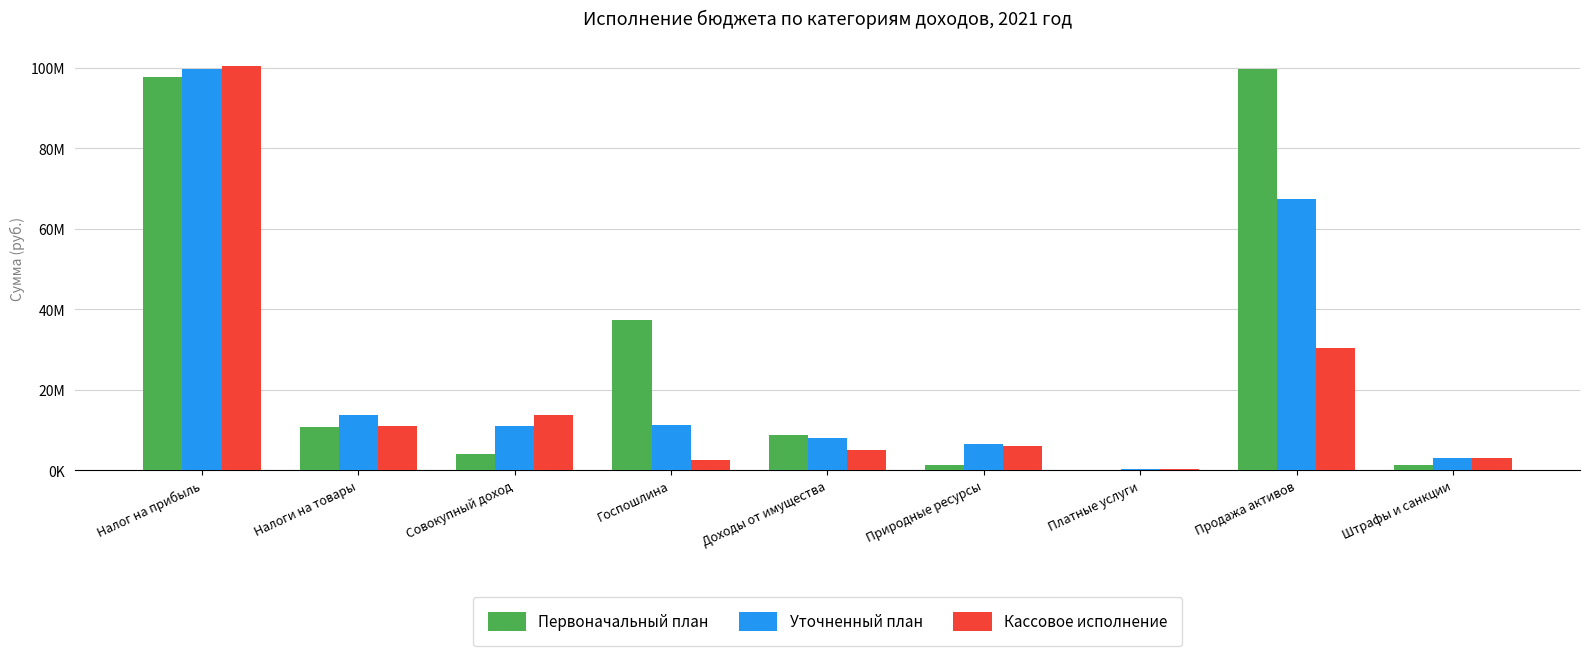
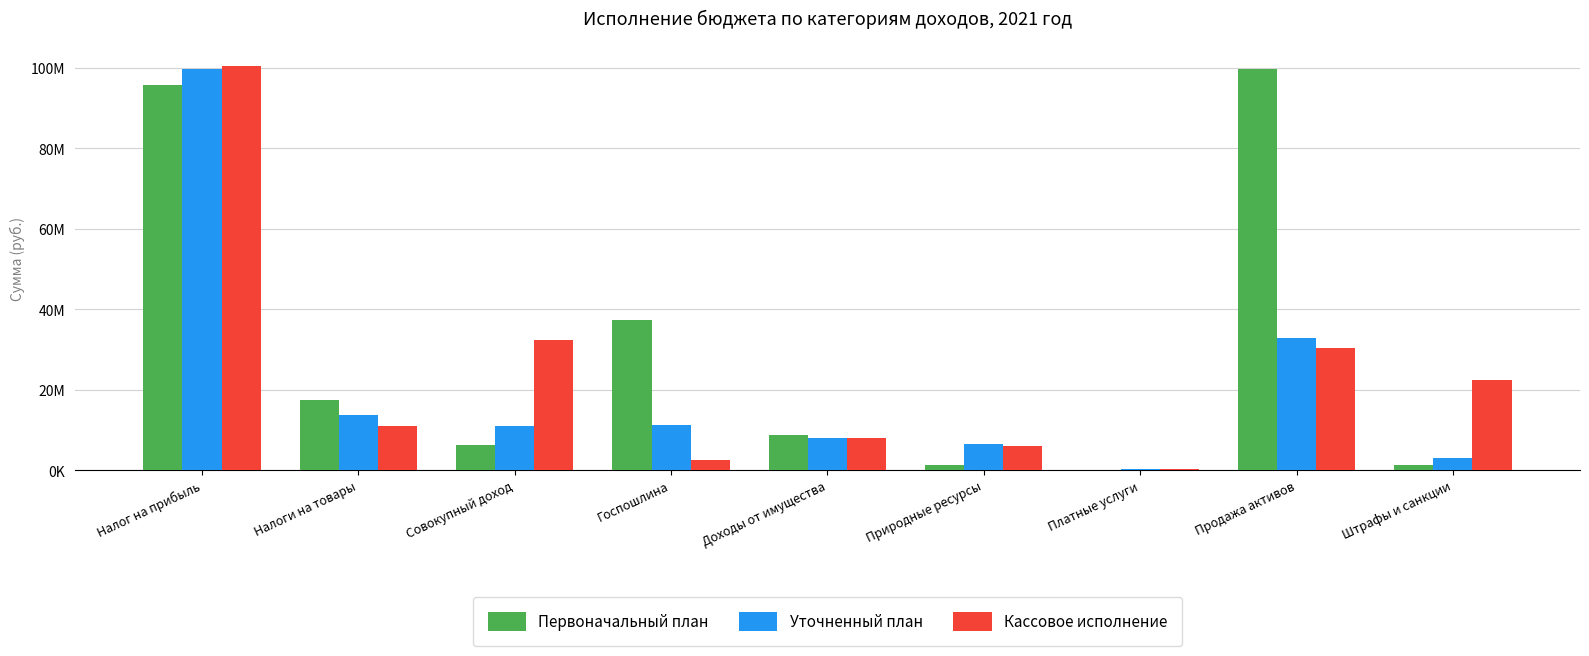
  {
    "Первоначальный план": {
-     "Налог на прибыль": 98000000,
-     "Налоги на товары": 11000000,
-     "Совокупный доход": 4000000,
+     "Налог на прибыль": 96000000,
+     "Налоги на товары": 17000000,
+     "Совокупный доход": 6000000,
      "Госпошлина": 37000000,
      "Доходы от имущества": 9000000,
      "Природные ресурсы": 1000000,
      "Продажа активов": 100000000,
      "Штрафы и санкции": 1000000
    },
    "Уточненный план": {
      "Налог на прибыль": 100000000,
      "Налоги на товары": 14000000,
      "Совокупный доход": 11000000,
      "Госпошлина": 11000000,
      "Доходы от имущества": 8000000,
      "Природные ресурсы": 6000000,
-     "Продажа активов": 67000000,
+     "Продажа активов": 33000000,
      "Штрафы и санкции": 3000000
    },
    "Кассовое исполнение": {
      "Налог на прибыль": 101000000,
      "Налоги на товары": 11000000,
-     "Совокупный доход": 14000000,
+     "Совокупный доход": 32000000,
      "Госпошлина": 3000000,
-     "Доходы от имущества": 5000000,
+     "Доходы от имущества": 8000000,
      "Природные ресурсы": 6000000,
      "Продажа активов": 30000000,
-     "Штрафы и санкции": 3000000
+     "Штрафы и санкции": 23000000
    }
  }
